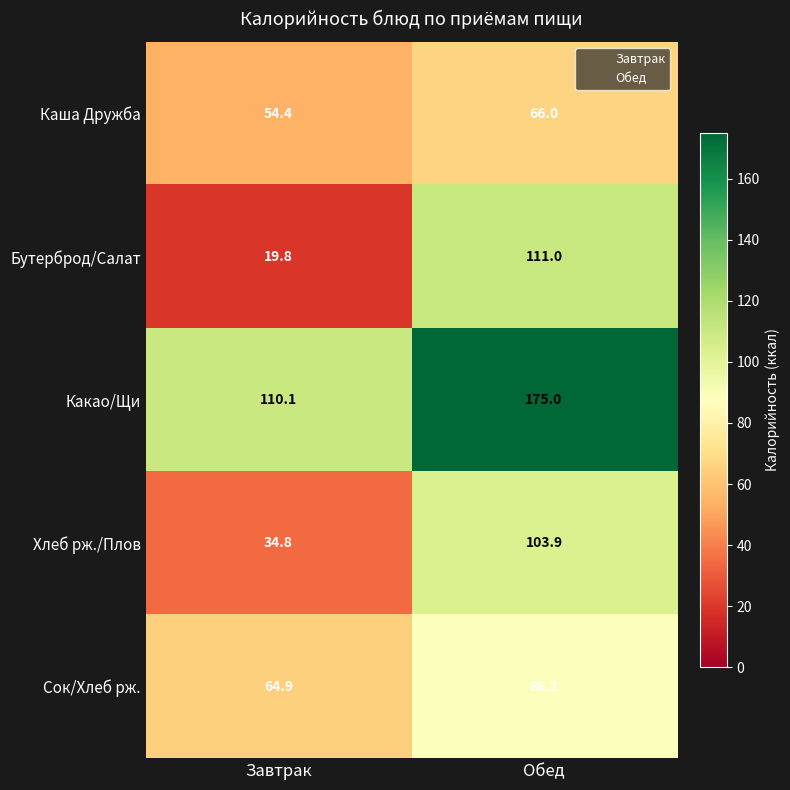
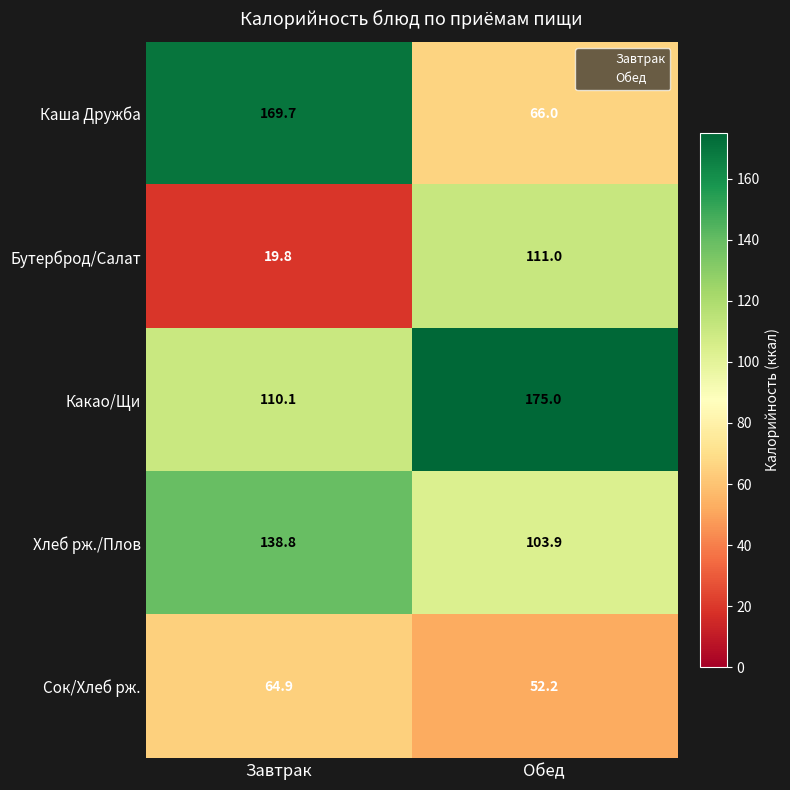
  {
    "Каша Дружба": {
-     "Завтрак": 54.4,
+     "Завтрак": 169.7,
      "Обед": 66.0
    },
    "Бутерброд/Салат": {
      "Завтрак": 19.8,
      "Обед": 111.0
    },
    "Какао/Щи": {
      "Завтрак": 110.1,
      "Обед": 175.0
    },
    "Хлеб рж./Плов": {
-     "Завтрак": 34.8,
+     "Завтрак": 138.8,
      "Обед": 103.9
    },
    "Сок/Хлеб рж.": {
      "Завтрак": 64.9,
-     "Обед": 88.2
+     "Обед": 52.2
    }
  }
